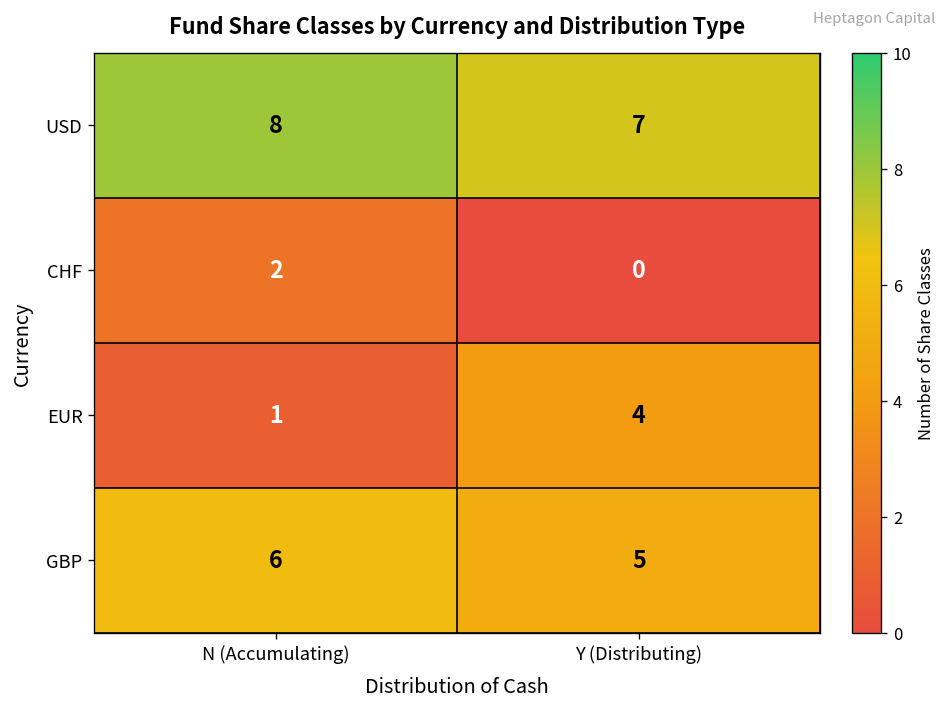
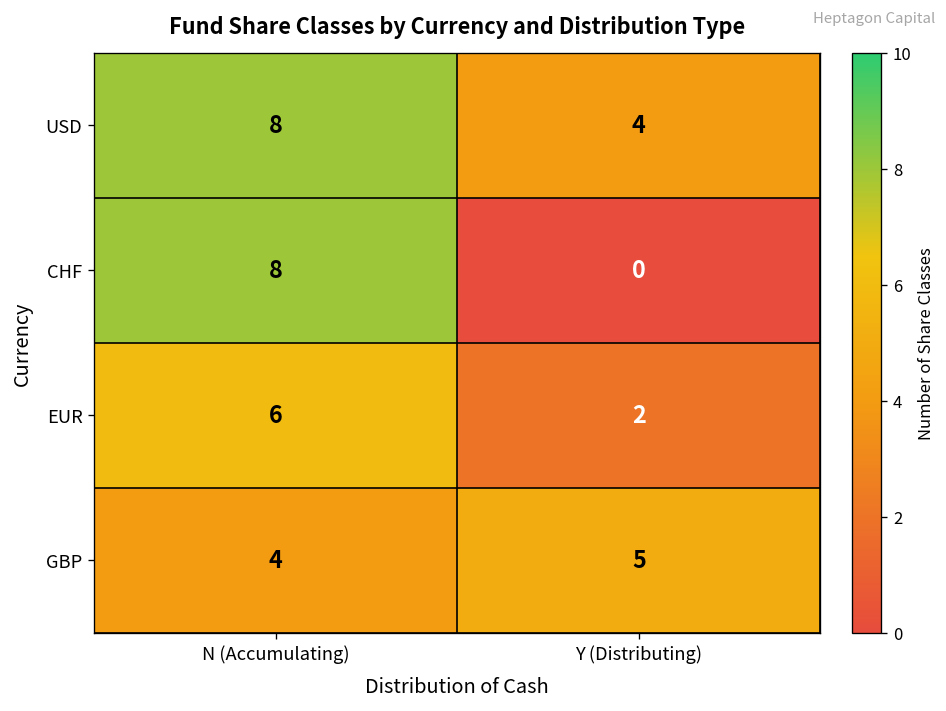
  {
    "USD": {
      "N (Accumulating)": 8,
-     "Y (Distributing)": 7
+     "Y (Distributing)": 4
    },
    "CHF": {
-     "N (Accumulating)": 2,
+     "N (Accumulating)": 8,
      "Y (Distributing)": 0
    },
    "EUR": {
-     "N (Accumulating)": 1,
-     "Y (Distributing)": 4
+     "N (Accumulating)": 6,
+     "Y (Distributing)": 2
    },
    "GBP": {
-     "N (Accumulating)": 6,
+     "N (Accumulating)": 4,
      "Y (Distributing)": 5
    }
  }
